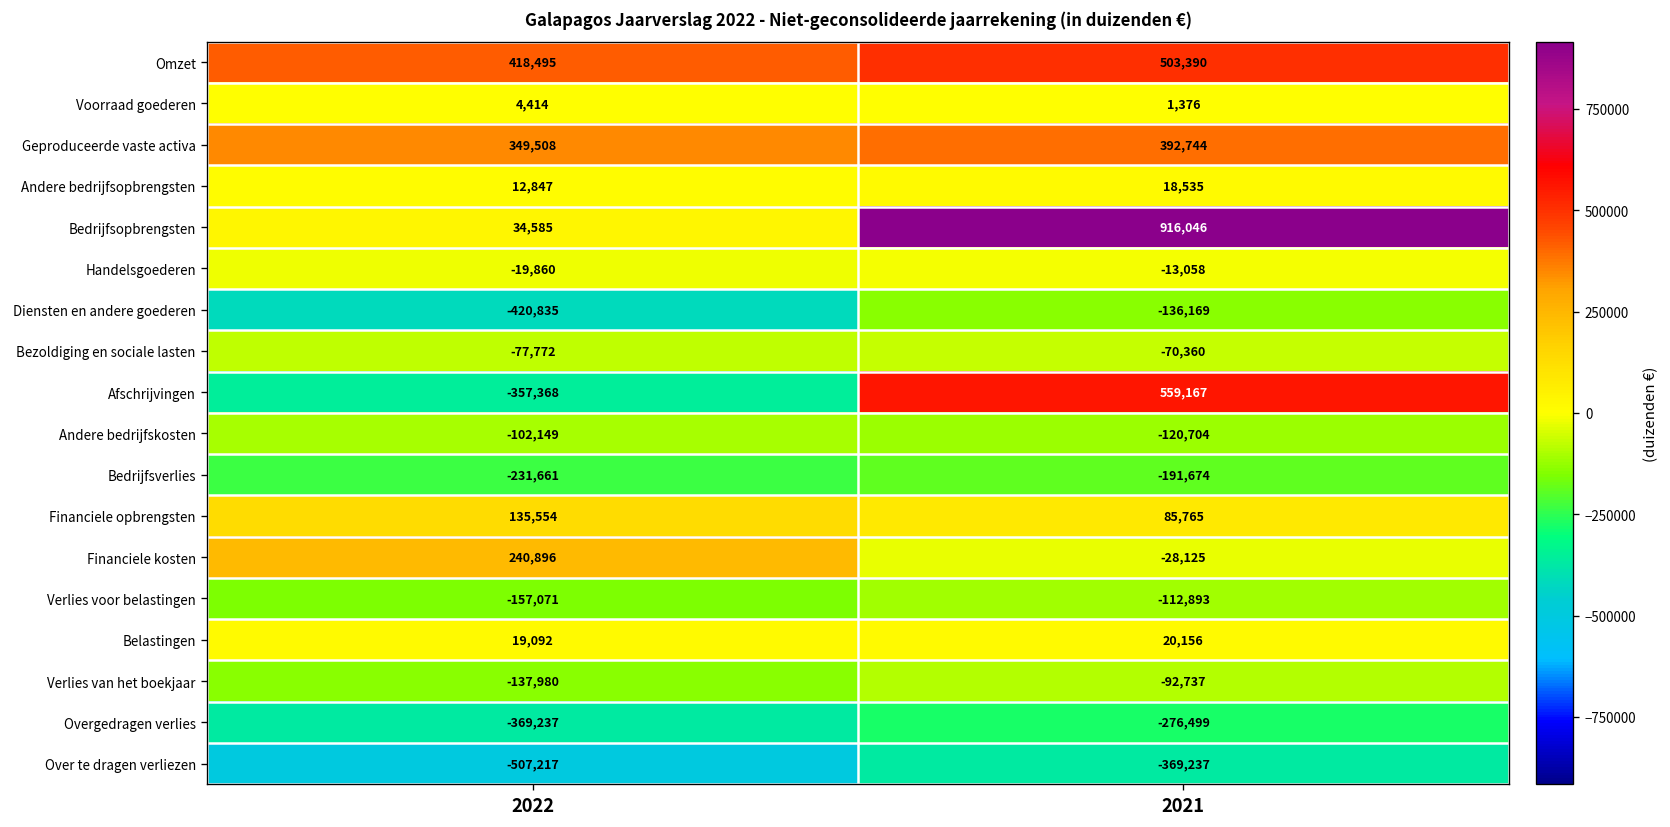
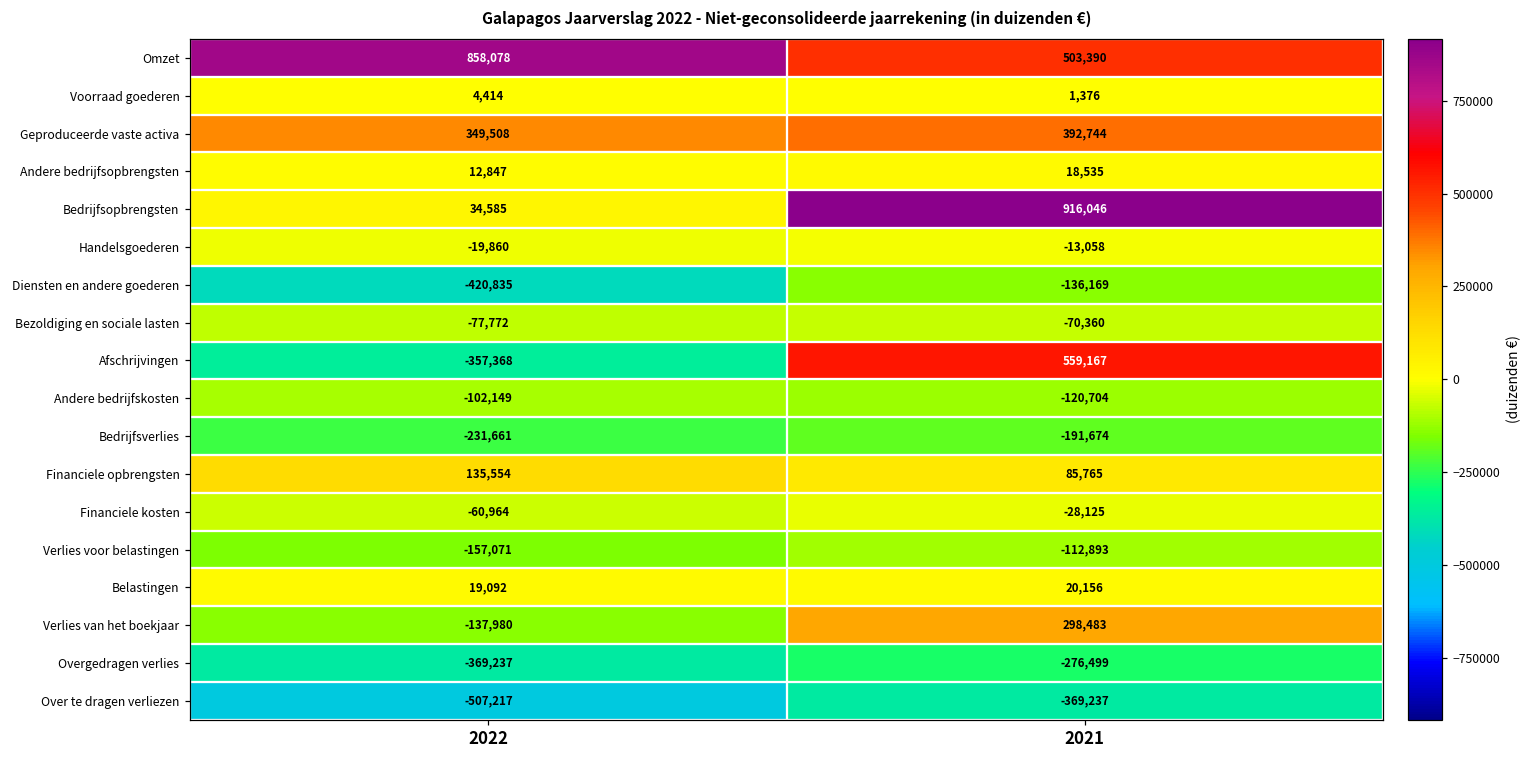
  {
    "Omzet": {
-     "2022": "418,495",
+     "2022": "858,078",
      "2021": "503,390"
    },
    "Voorraad goederen": {
      "2022": "4,414",
      "2021": "1,376"
    },
    "Geproduceerde vaste activa": {
      "2022": "349,508",
      "2021": "392,744"
    },
    "Andere bedrijfsopbrengsten": {
      "2022": "12,847",
      "2021": "18,535"
    },
    "Bedrijfsopbrengsten": {
      "2022": "34,585",
      "2021": "916,046"
    },
    "Handelsgoederen": {
      "2022": "-19,860",
      "2021": "-13,058"
    },
    "Diensten en andere goederen": {
      "2022": "-420,835",
      "2021": "-136,169"
    },
    "Bezoldiging en sociale lasten": {
      "2022": "-77,772",
      "2021": "-70,360"
    },
    "Afschrijvingen": {
      "2022": "-357,368",
      "2021": "559,167"
    },
    "Andere bedrijfskosten": {
      "2022": "-102,149",
      "2021": "-120,704"
    },
    "Bedrijfsverlies": {
      "2022": "-231,661",
      "2021": "-191,674"
    },
    "Financiele opbrengsten": {
      "2022": "135,554",
      "2021": "85,765"
    },
    "Financiele kosten": {
-     "2022": "240,896",
+     "2022": "-60,964",
      "2021": "-28,125"
    },
    "Verlies voor belastingen": {
      "2022": "-157,071",
      "2021": "-112,893"
    },
    "Belastingen": {
      "2022": "19,092",
      "2021": "20,156"
    },
    "Verlies van het boekjaar": {
      "2022": "-137,980",
-     "2021": "-92,737"
+     "2021": "298,483"
    },
    "Overgedragen verlies": {
      "2022": "-369,237",
      "2021": "-276,499"
    },
    "Over te dragen verliezen": {
      "2022": "-507,217",
      "2021": "-369,237"
    }
  }
